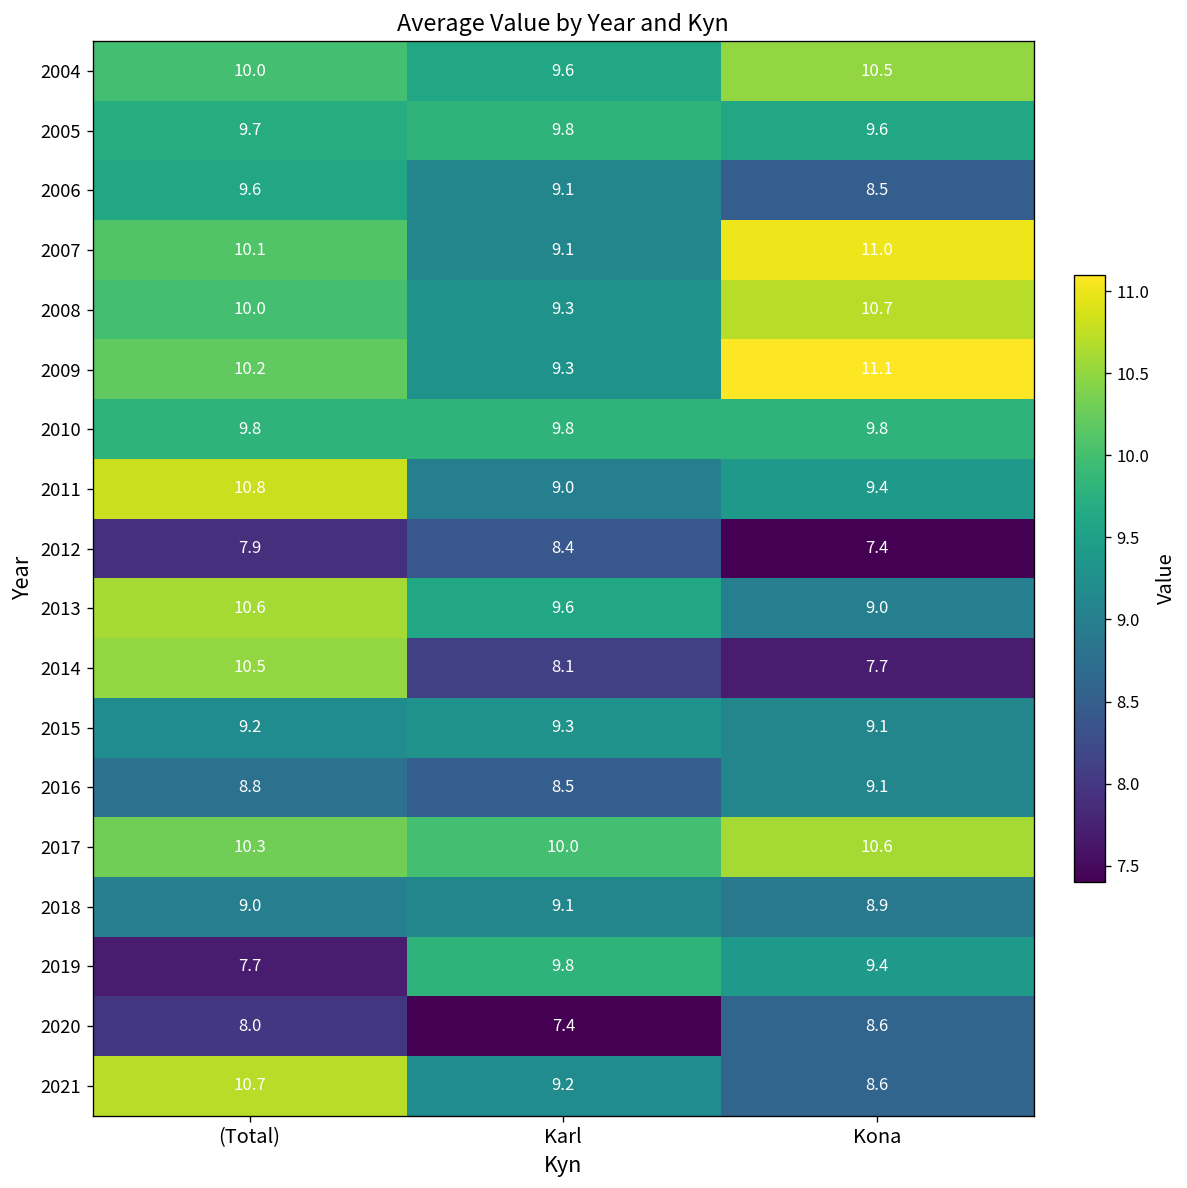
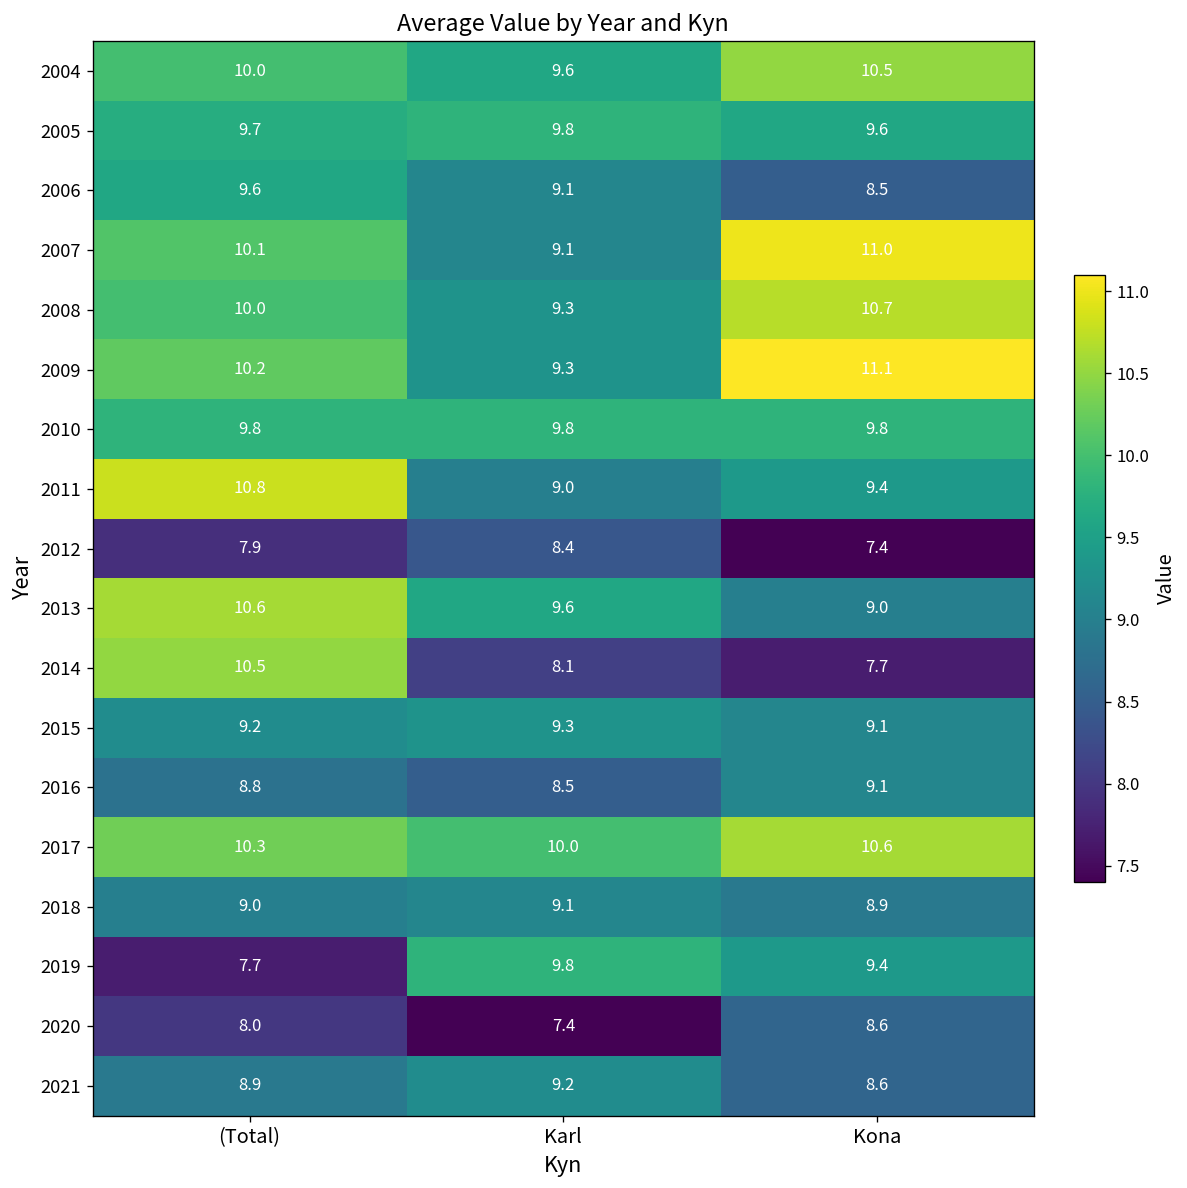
  {
    "2004": {
      "(Total)": 10.0,
      "Karl": 9.6,
      "Kona": 10.5
    },
    "2005": {
      "(Total)": 9.7,
      "Karl": 9.8,
      "Kona": 9.6
    },
    "2006": {
      "(Total)": 9.6,
      "Karl": 9.1,
      "Kona": 8.5
    },
    "2007": {
      "(Total)": 10.1,
      "Karl": 9.1,
      "Kona": 11.0
    },
    "2008": {
      "(Total)": 10.0,
      "Karl": 9.3,
      "Kona": 10.7
    },
    "2009": {
      "(Total)": 10.2,
      "Karl": 9.3,
      "Kona": 11.1
    },
    "2010": {
      "(Total)": 9.8,
      "Karl": 9.8,
      "Kona": 9.8
    },
    "2011": {
      "(Total)": 10.8,
      "Karl": 9.0,
      "Kona": 9.4
    },
    "2012": {
      "(Total)": 7.9,
      "Karl": 8.4,
      "Kona": 7.4
    },
    "2013": {
      "(Total)": 10.6,
      "Karl": 9.6,
      "Kona": 9.0
    },
    "2014": {
      "(Total)": 10.5,
      "Karl": 8.1,
      "Kona": 7.7
    },
    "2015": {
      "(Total)": 9.2,
      "Karl": 9.3,
      "Kona": 9.1
    },
    "2016": {
      "(Total)": 8.8,
      "Karl": 8.5,
      "Kona": 9.1
    },
    "2017": {
      "(Total)": 10.3,
      "Karl": 10.0,
      "Kona": 10.6
    },
    "2018": {
      "(Total)": 9.0,
      "Karl": 9.1,
      "Kona": 8.9
    },
    "2019": {
      "(Total)": 7.7,
      "Karl": 9.8,
      "Kona": 9.4
    },
    "2020": {
      "(Total)": 8.0,
      "Karl": 7.4,
      "Kona": 8.6
    },
    "2021": {
-     "(Total)": 10.7,
+     "(Total)": 8.9,
      "Karl": 9.2,
      "Kona": 8.6
    }
  }
